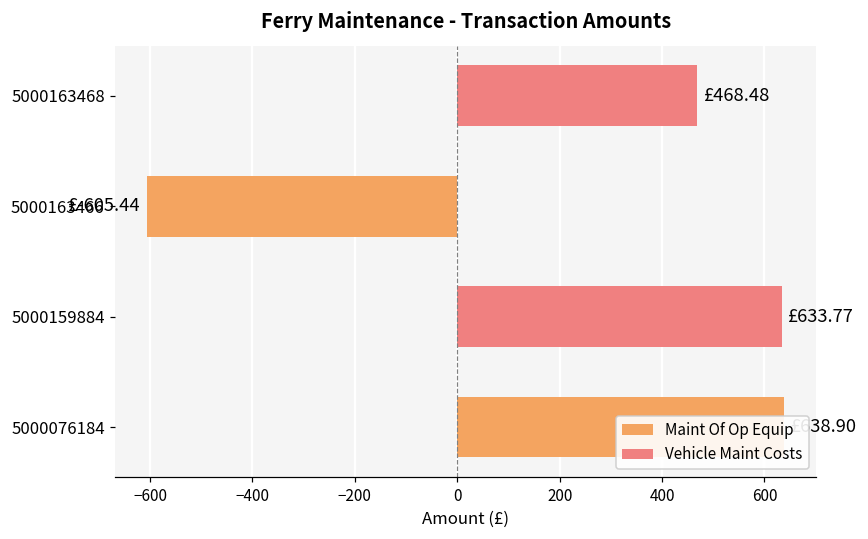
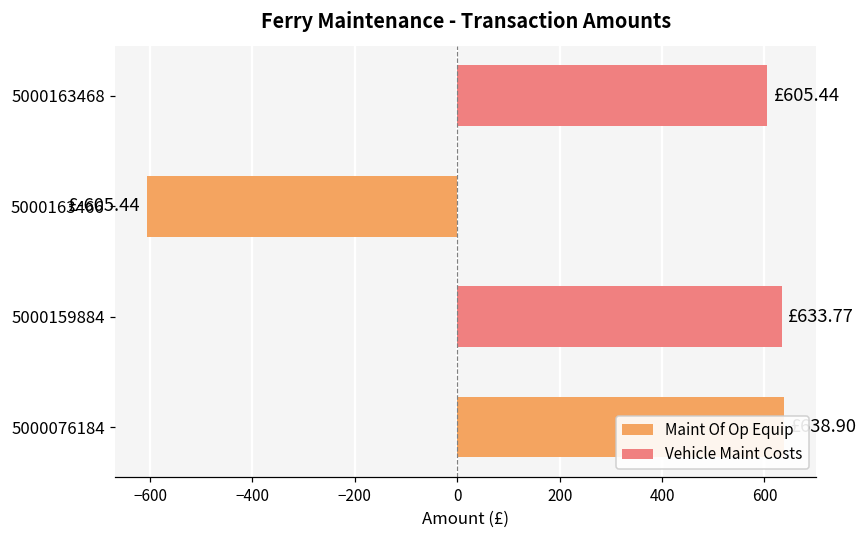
  {
-   "5000163468": "£468.48",
+   "5000163468": "£605.44",
    "5000163466": "£-605.44",
    "5000159884": "£633.77"
  }
